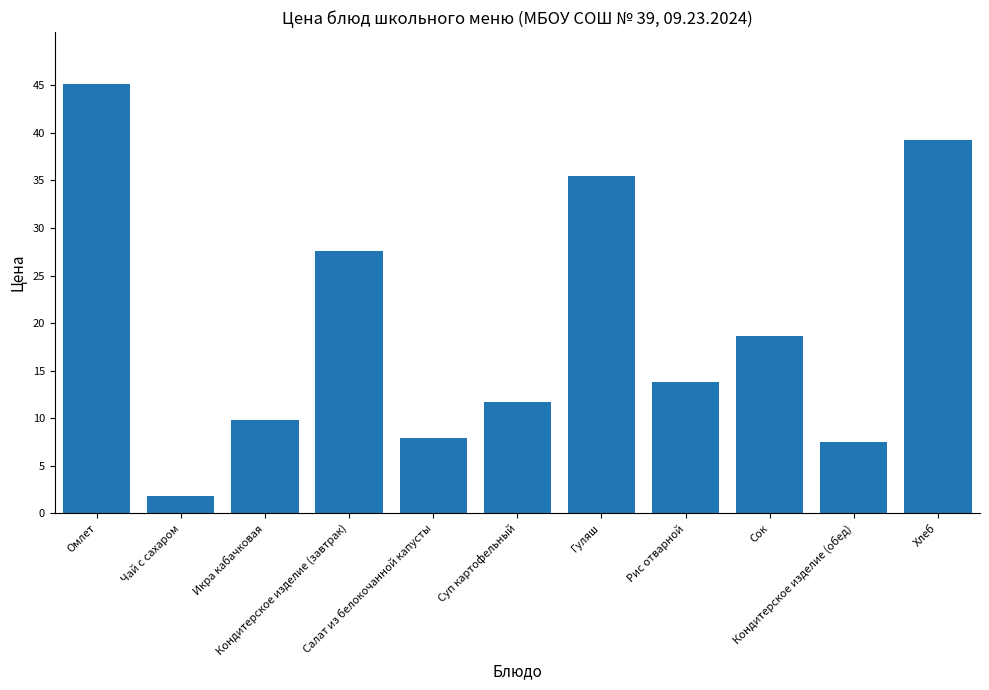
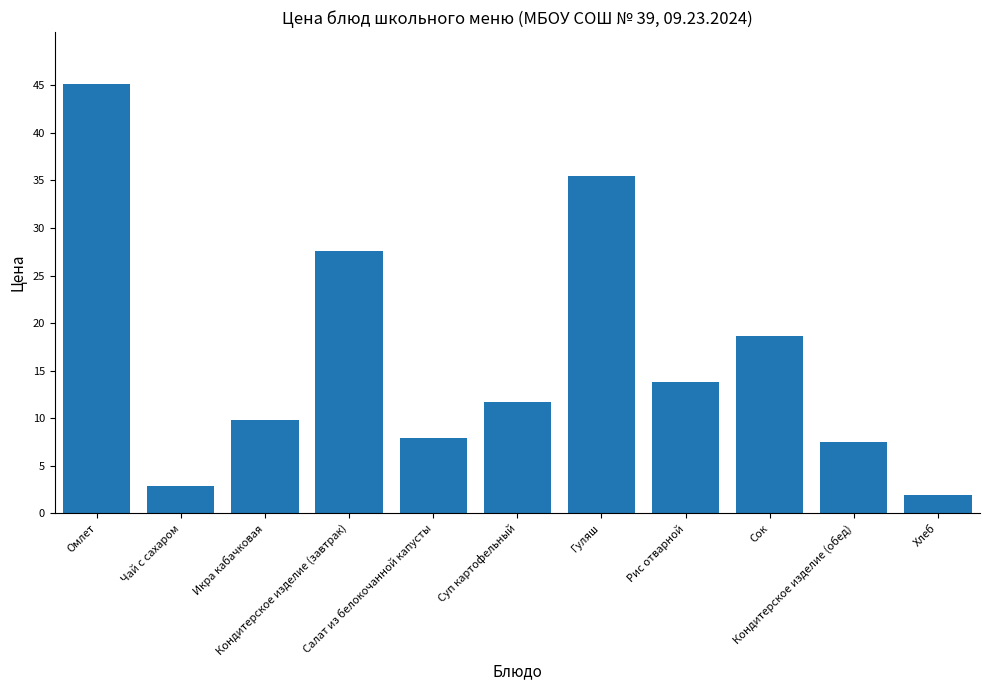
  {
    "Омлет": 45,
-   "Чай с сахаром": 2,
+   "Чай с сахаром": 3,
    "Икра кабачковая": 10,
    "Кондитерское изделие (завтрак)": 28,
    "Салат из белокочанной капусты": 8,
    "Суп картофельный": 12,
    "Гуляш": 36,
    "Рис отварной": 14,
    "Сок": 19,
    "Кондитерское изделие (обед)": 7,
-   "Хлеб": 39
+   "Хлеб": 2
  }
